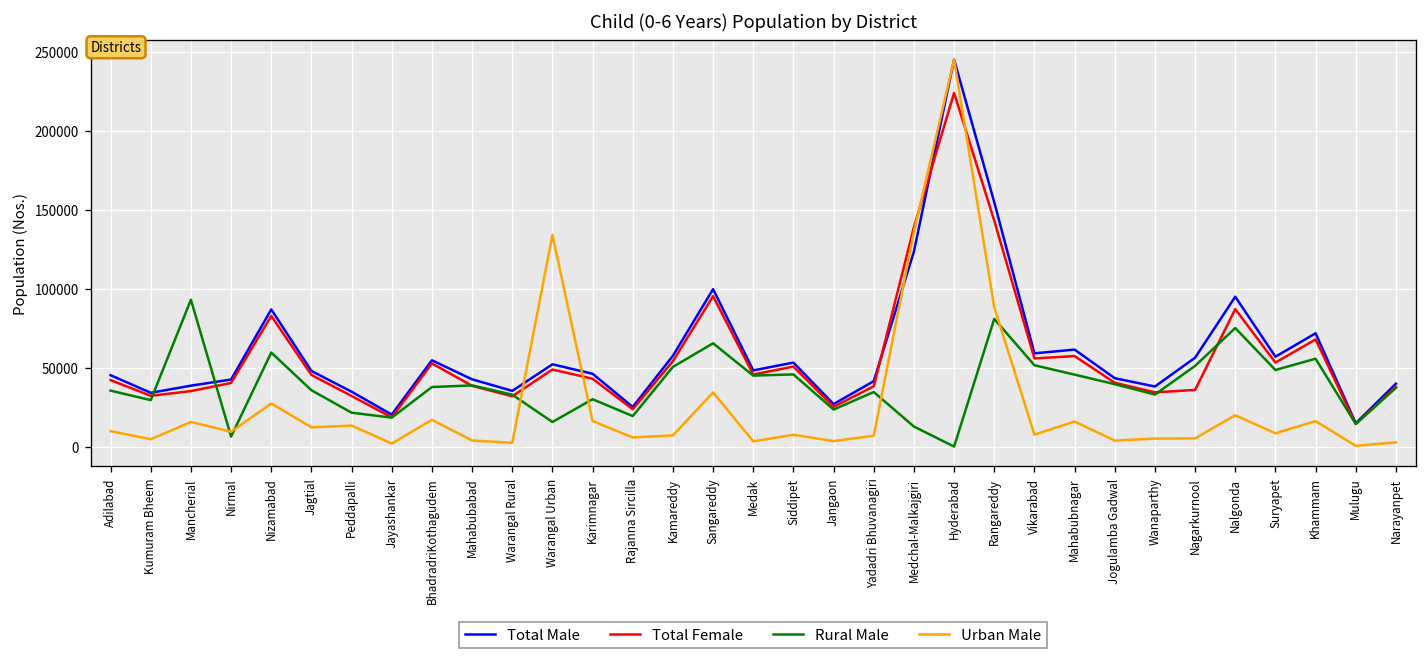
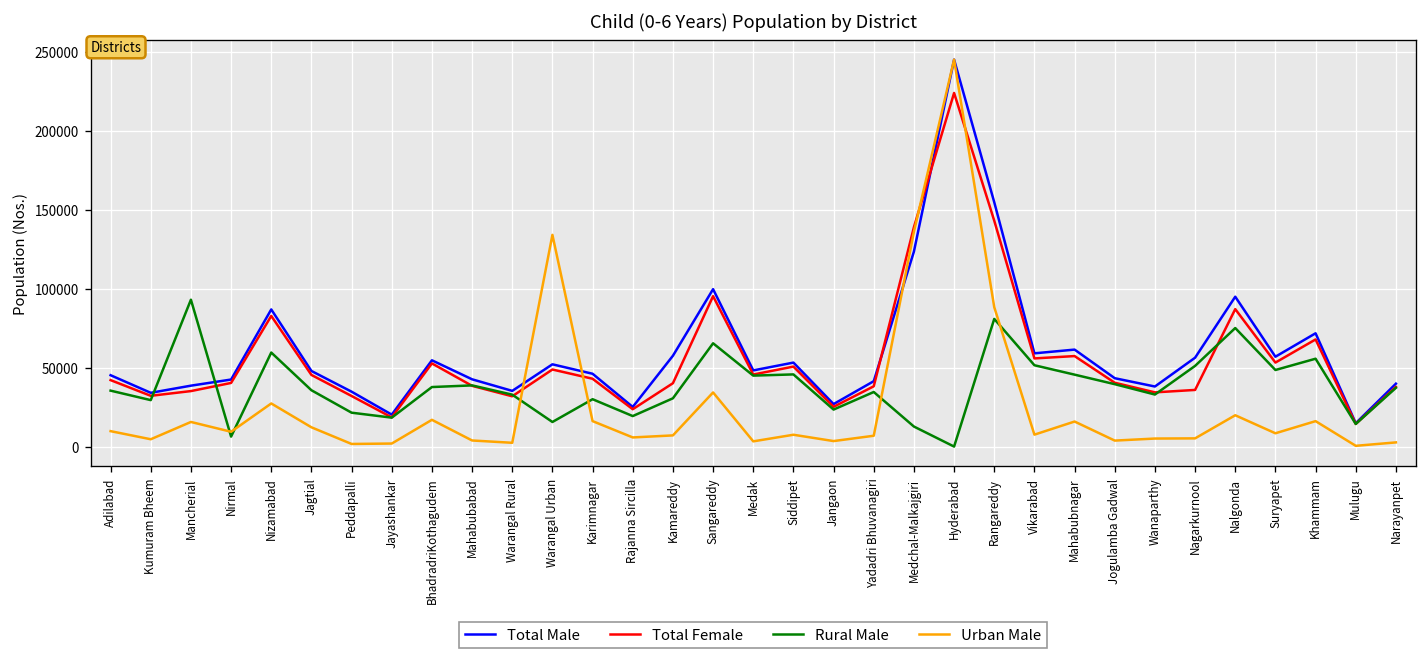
  {
    "Total Male": {
      "Adilabad": 45000,
      "Mancherial": 39000,
      "Nirmal": 42000,
      "Nizamabad": 87000,
      "Jagtial": 48000,
      "Peddapalli": 35000,
      "BhadradriKothagudem": 55000,
      "Mahabubabad": 43000,
      "Warangal Rural": 35000,
      "Warangal Urban": 52000,
      "Karimnagar": 46000,
      "Kamareddy": 58000,
      "Sangareddy": 100000,
      "Medak": 48000,
      "Siddipet": 53000,
      "Yadadri Bhuvanagiri": 41000,
      "Medchal-Malkajgiri": 124000,
      "Rangareddy": 155000,
      "Vikarabad": 59000,
      "Mahabubnagar": 61000,
      "Jogulamba Gadwal": 43000,
      "Wanaparthy": 38000,
      "Nagarkurnool": 56000,
      "Nalgonda": 95000,
      "Suryapet": 57000,
      "Khammam": 72000,
      "Narayanpet": 40000
    },
    "Total Female": {
      "Adilabad": 42000,
      "Mancherial": 35000,
      "Nirmal": 40000,
      "Nizamabad": 83000,
      "Jagtial": 45000,
      "Peddapalli": 32000,
      "BhadradriKothagudem": 53000,
      "Warangal Urban": 49000,
      "Karimnagar": 43000,
-     "Kamareddy": 54000,
+     "Kamareddy": 40000,
      "Sangareddy": 95000,
      "Siddipet": 51000,
      "Yadadri Bhuvanagiri": 38000,
      "Medchal-Malkajgiri": 139000,
      "Hyderabad": 224000,
      "Rangareddy": 143000,
      "Vikarabad": 56000,
      "Mahabubnagar": 57000,
      "Nagarkurnool": 36000,
      "Nalgonda": 87000,
      "Suryapet": 53000,
      "Khammam": 68000
    },
    "Rural Male": {
      "Adilabad": 35000,
      "Kumuram Bheem": 29000,
      "Mancherial": 93000,
      "Nirmal": 6000,
      "Nizamabad": 60000,
      "Jagtial": 36000,
      "Peddapalli": 21000,
      "BhadradriKothagudem": 38000,
      "Warangal Urban": 16000,
      "Karimnagar": 30000,
      "Rajanna Sircilla": 19000,
-     "Kamareddy": 50000,
+     "Kamareddy": 31000,
      "Sangareddy": 65000,
      "Siddipet": 46000,
      "Yadadri Bhuvanagiri": 35000,
      "Medchal-Malkajgiri": 13000,
      "Hyderabad": 0,
      "Rangareddy": 81000,
      "Vikarabad": 52000,
      "Mahabubnagar": 46000,
      "Nagarkurnool": 51000,
      "Nalgonda": 75000,
      "Suryapet": 49000,
      "Khammam": 56000
    },
    "Urban Male": {
      "Adilabad": 10000,
      "Kumuram Bheem": 5000,
      "Mancherial": 16000,
      "Nirmal": 9000,
      "Nizamabad": 27000,
      "Jagtial": 12000,
-     "Peddapalli": 13000,
+     "Peddapalli": 2000,
      "Jayashankar": 2000,
      "BhadradriKothagudem": 17000,
      "Mahabubabad": 4000,
      "Warangal Rural": 2000,
      "Warangal Urban": 134000,
      "Karimnagar": 16000,
      "Rajanna Sircilla": 6000,
      "Kamareddy": 7000,
      "Sangareddy": 34000,
      "Medak": 3000,
      "Siddipet": 7000,
      "Jangaon": 3000,
      "Yadadri Bhuvanagiri": 7000,
      "Medchal-Malkajgiri": 136000,
      "Rangareddy": 88000,
      "Vikarabad": 8000,
      "Mahabubnagar": 16000,
      "Jogulamba Gadwal": 4000,
      "Wanaparthy": 5000,
      "Nagarkurnool": 5000,
      "Nalgonda": 20000,
      "Suryapet": 8000,
      "Khammam": 16000,
      "Mulugu": 0,
      "Narayanpet": 3000
    }
  }
